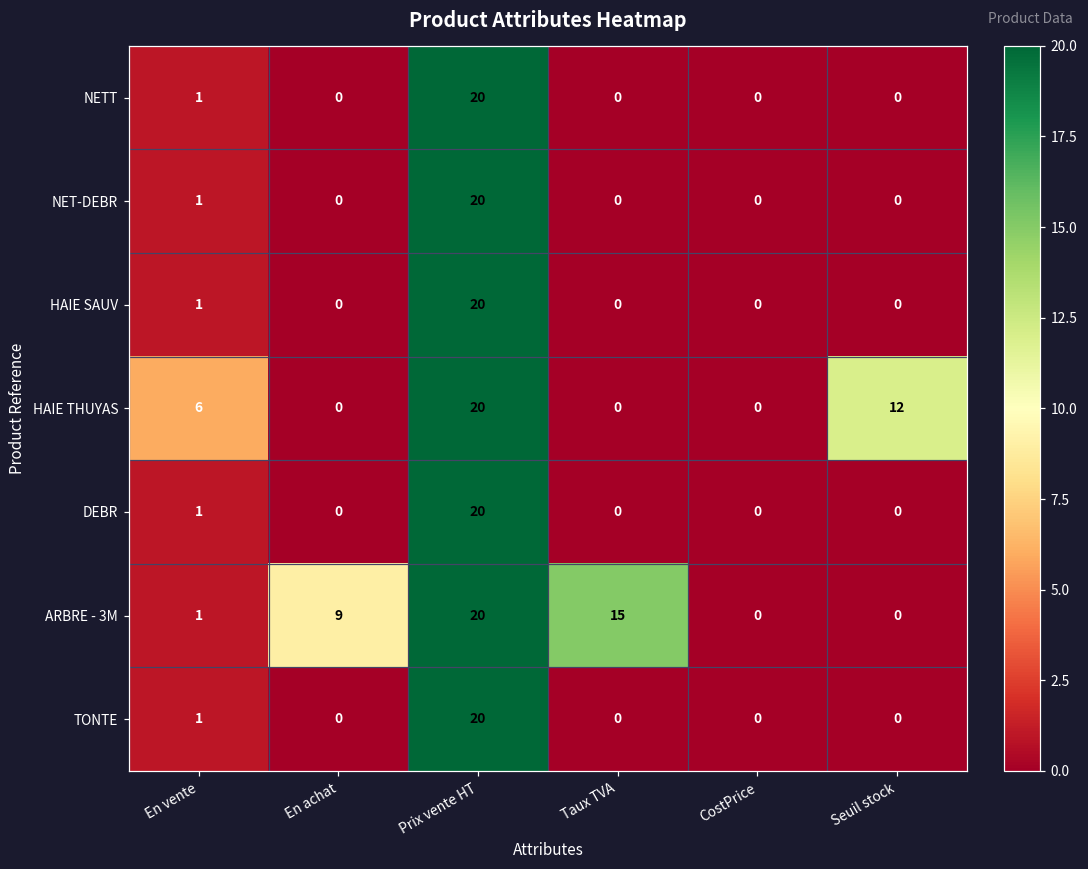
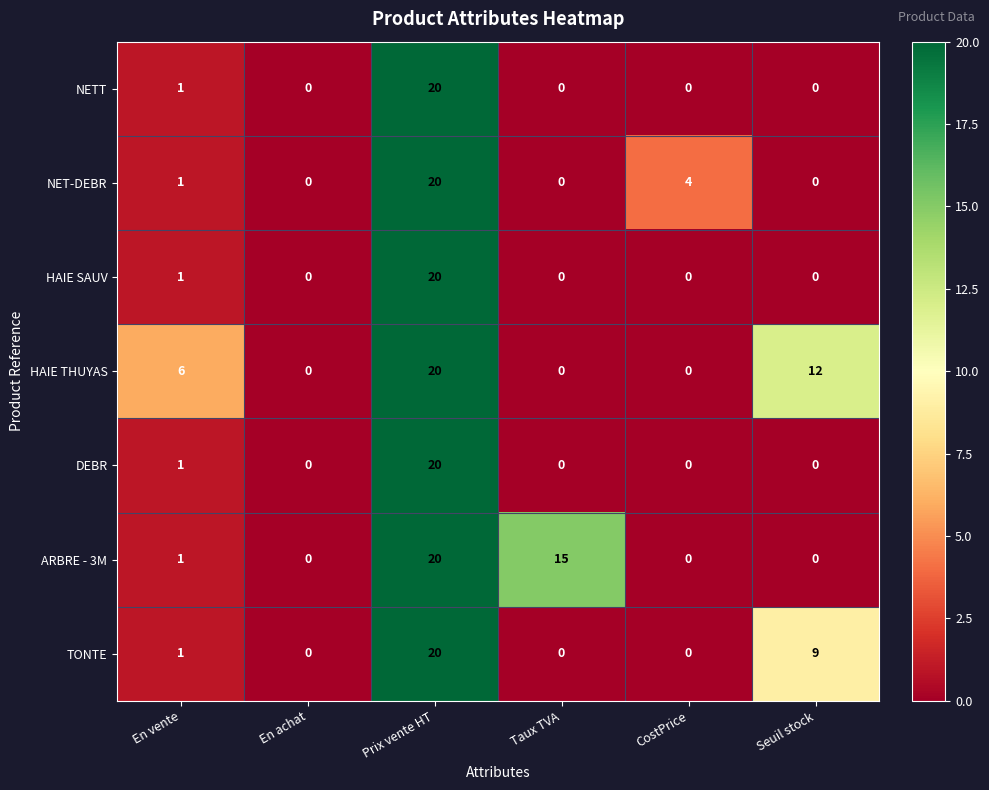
  {
    "NETT": {
      "En vente": 1,
      "En achat": 0,
      "Prix vente HT": 20,
      "Taux TVA": 0,
      "CostPrice": 0,
      "Seuil stock": 0
    },
    "NET-DEBR": {
      "En vente": 1,
      "En achat": 0,
      "Prix vente HT": 20,
      "Taux TVA": 0,
-     "CostPrice": 0,
+     "CostPrice": 4,
      "Seuil stock": 0
    },
    "HAIE SAUV": {
      "En vente": 1,
      "En achat": 0,
      "Prix vente HT": 20,
      "Taux TVA": 0,
      "CostPrice": 0,
      "Seuil stock": 0
    },
    "HAIE THUYAS": {
      "En vente": 6,
      "En achat": 0,
      "Prix vente HT": 20,
      "Taux TVA": 0,
      "CostPrice": 0,
      "Seuil stock": 12
    },
    "DEBR": {
      "En vente": 1,
      "En achat": 0,
      "Prix vente HT": 20,
      "Taux TVA": 0,
      "CostPrice": 0,
      "Seuil stock": 0
    },
    "ARBRE - 3M": {
      "En vente": 1,
-     "En achat": 9,
+     "En achat": 0,
      "Prix vente HT": 20,
      "Taux TVA": 15,
      "CostPrice": 0,
      "Seuil stock": 0
    },
    "TONTE": {
      "En vente": 1,
      "En achat": 0,
      "Prix vente HT": 20,
      "Taux TVA": 0,
      "CostPrice": 0,
-     "Seuil stock": 0
+     "Seuil stock": 9
    }
  }
